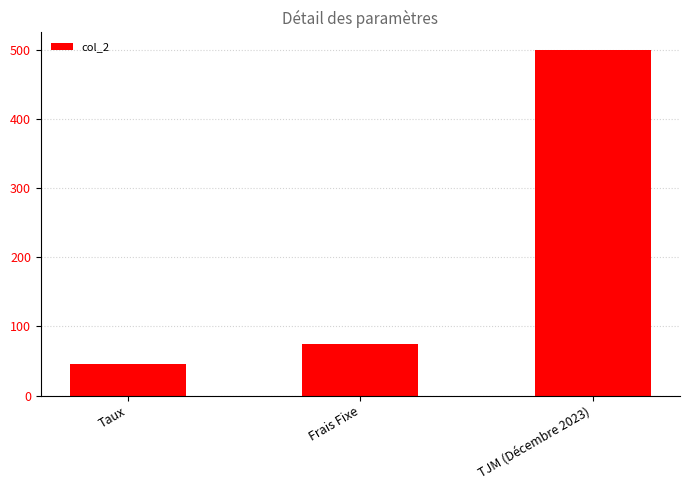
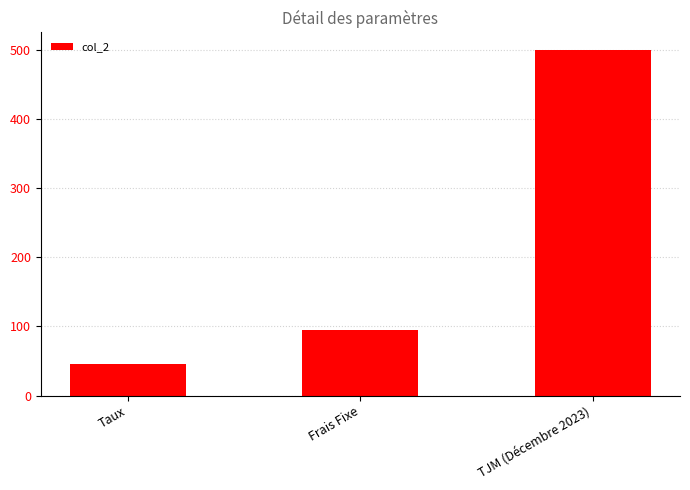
  {
    "Taux": 50,
-   "Frais Fixe": 80,
+   "Frais Fixe": 100,
    "TJM (Décembre 2023)": 500
  }
